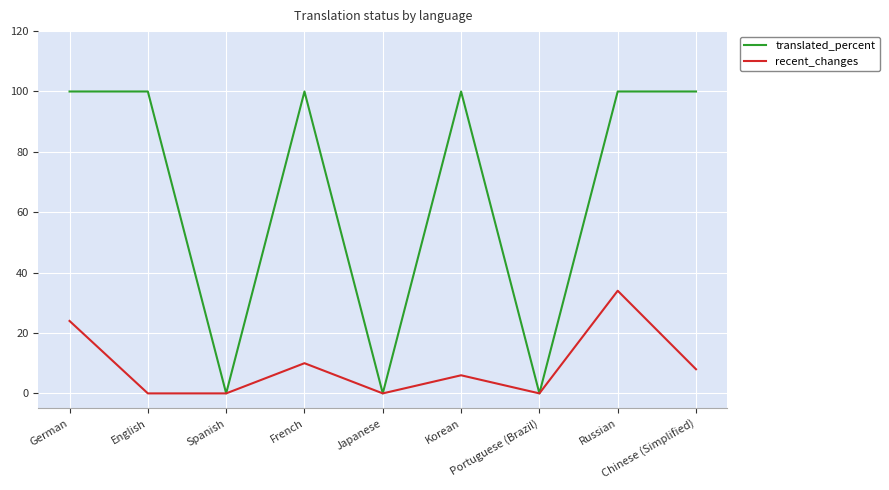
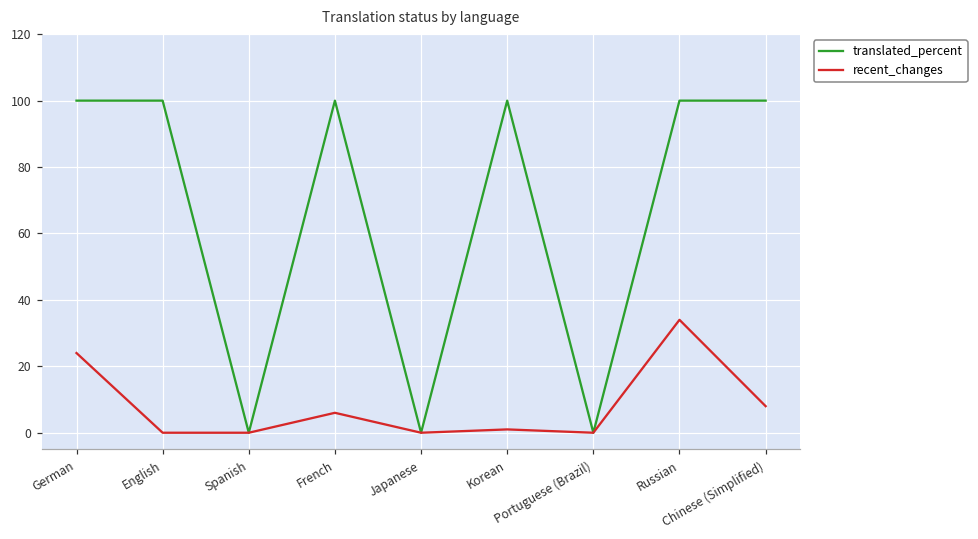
  {
    "translated_percent": {
      "German": 100,
      "English": 100,
      "French": 100,
      "Korean": 100,
      "Russian": 100,
      "Chinese (Simplified)": 100
    },
    "recent_changes": {
      "German": 24,
      "English": 0,
-     "French": 10,
-     "Korean": 6,
+     "French": 6,
+     "Korean": 1,
      "Russian": 34,
      "Chinese (Simplified)": 8
    }
  }
